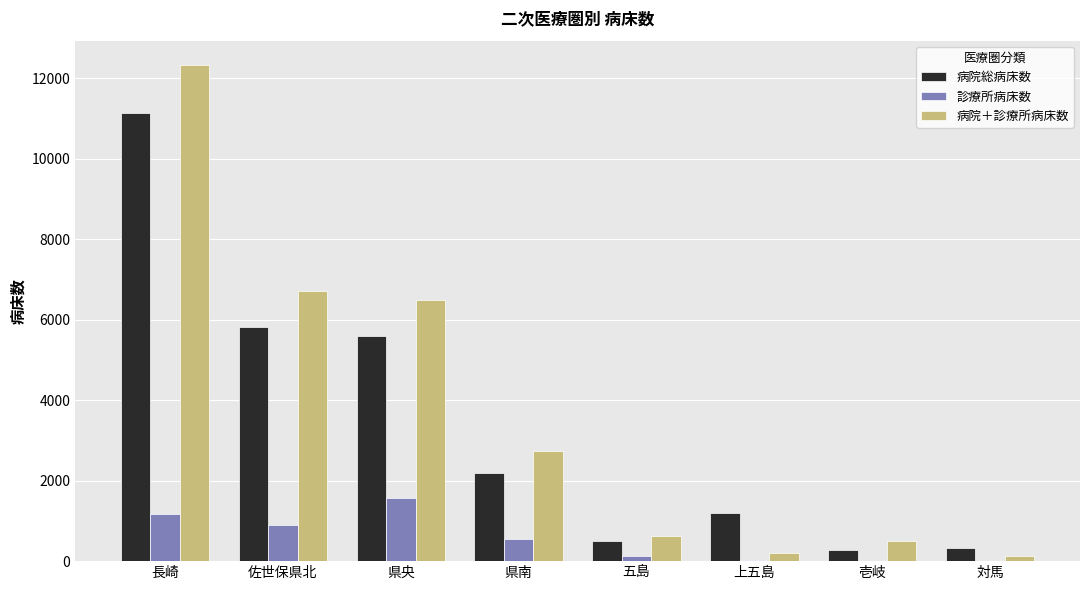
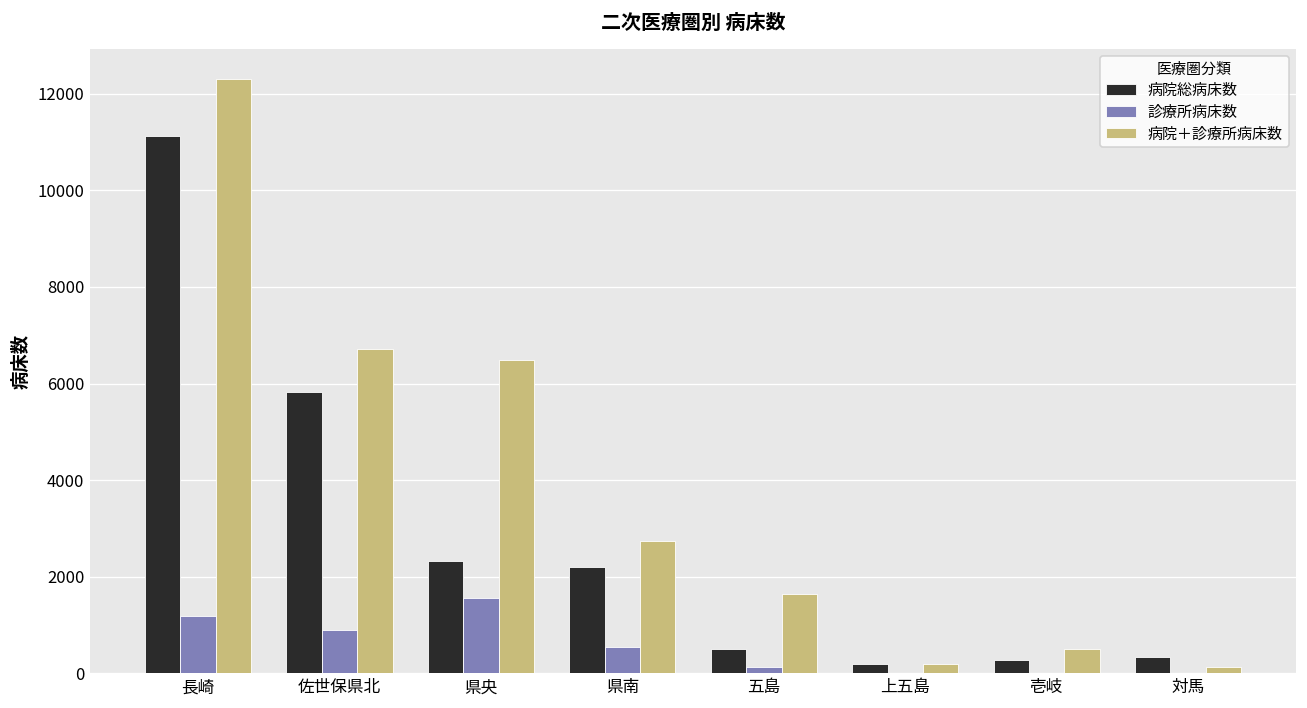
  {
    "病院総病床数": {
      "長崎": 11100,
      "佐世保県北": 5800,
-     "県央": 5600,
+     "県央": 2300,
      "県南": 2200,
      "五島": 500,
-     "上五島": 1200,
+     "上五島": 200,
      "壱岐": 300,
      "対馬": 300
    },
    "診療所病床数": {
      "長崎": 1200,
      "佐世保県北": 900,
      "県央": 1600,
      "県南": 500,
      "五島": 100,
      "壱岐": 0
    },
    "病院＋診療所病床数": {
      "長崎": 12300,
      "佐世保県北": 6700,
      "県央": 6500,
      "県南": 2700,
-     "五島": 600,
+     "五島": 1700,
      "上五島": 200,
      "壱岐": 500,
      "対馬": 100
    }
  }
